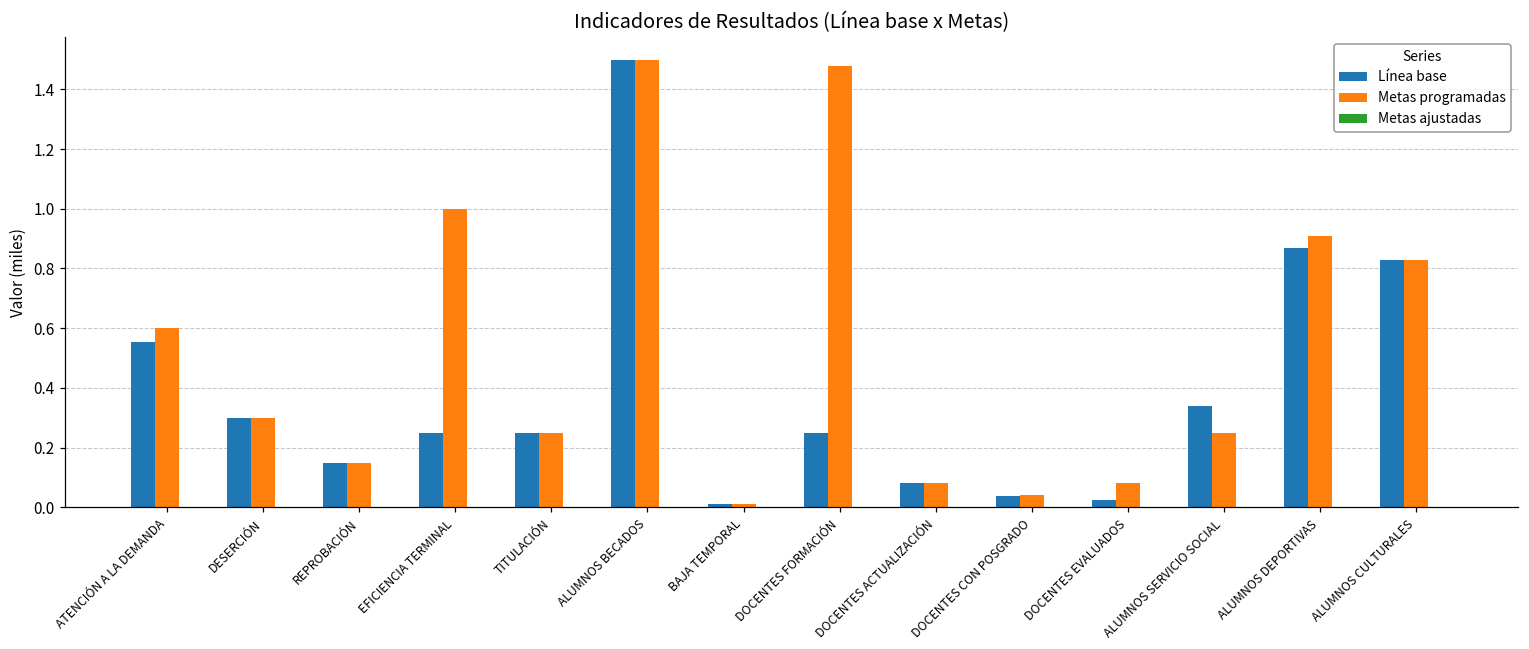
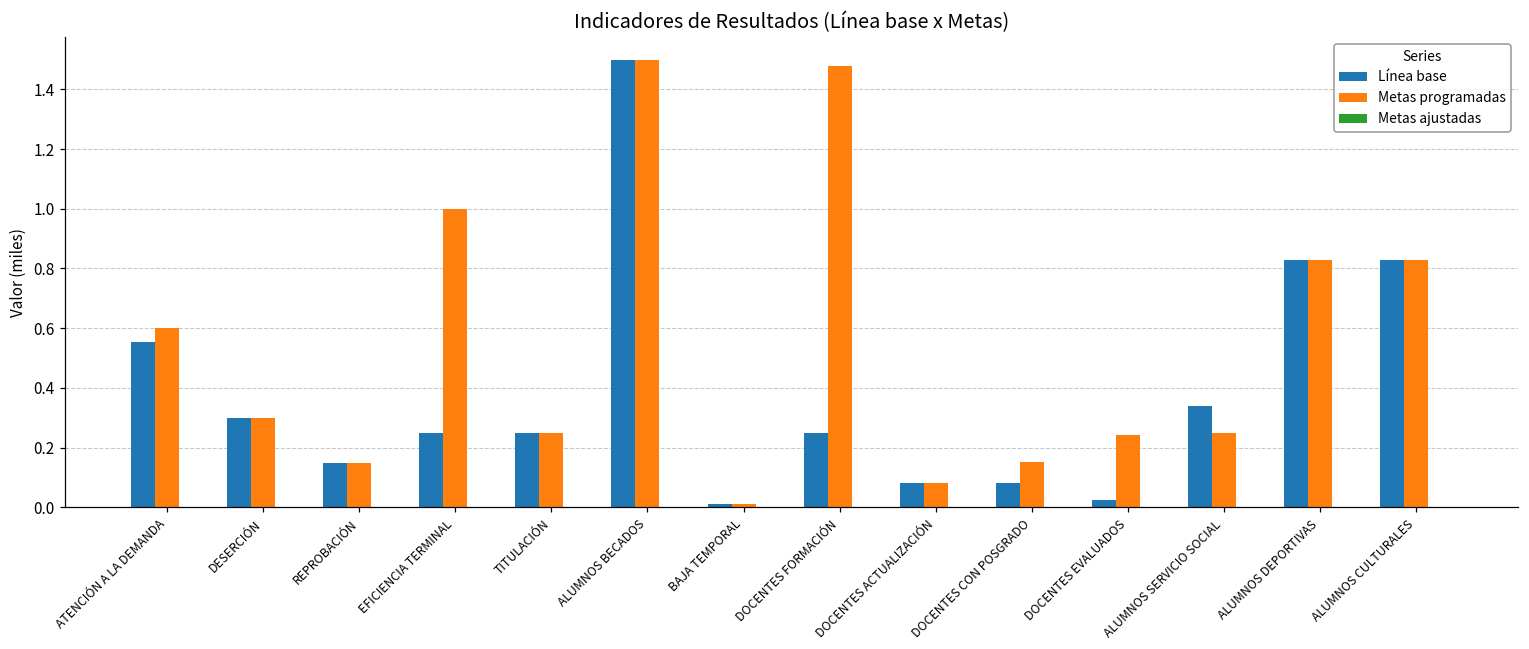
  {
    "Línea base": {
      "ATENCIÓN A LA DEMANDA": 0.55,
      "DESERCIÓN": 0.30,
      "REPROBACIÓN": 0.15,
      "EFICIENCIA TERMINAL": 0.25,
      "TITULACIÓN": 0.25,
      "ALUMNOS BECADOS": 1.50,
      "BAJA TEMPORAL": 0.01,
      "DOCENTES FORMACIÓN": 0.25,
      "DOCENTES ACTUALIZACIÓN": 0.08,
-     "DOCENTES CON POSGRADO": 0.04,
+     "DOCENTES CON POSGRADO": 0.08,
      "DOCENTES EVALUADOS": 0.02,
      "ALUMNOS SERVICIO SOCIAL": 0.34,
-     "ALUMNOS DEPORTIVAS": 0.87,
+     "ALUMNOS DEPORTIVAS": 0.83,
      "ALUMNOS CULTURALES": 0.83
    },
    "Metas programadas": {
      "ATENCIÓN A LA DEMANDA": 0.60,
      "DESERCIÓN": 0.30,
      "REPROBACIÓN": 0.15,
      "EFICIENCIA TERMINAL": 1.00,
      "TITULACIÓN": 0.25,
      "ALUMNOS BECADOS": 1.50,
      "BAJA TEMPORAL": 0.01,
      "DOCENTES FORMACIÓN": 1.48,
      "DOCENTES ACTUALIZACIÓN": 0.08,
-     "DOCENTES CON POSGRADO": 0.04,
-     "DOCENTES EVALUADOS": 0.08,
+     "DOCENTES CON POSGRADO": 0.15,
+     "DOCENTES EVALUADOS": 0.24,
      "ALUMNOS SERVICIO SOCIAL": 0.25,
-     "ALUMNOS DEPORTIVAS": 0.91,
+     "ALUMNOS DEPORTIVAS": 0.83,
      "ALUMNOS CULTURALES": 0.83
    },
    "Metas ajustadas": {
      "ATENCIÓN A LA DEMANDA": 0.00,
      "DESERCIÓN": 0.00,
      "REPROBACIÓN": 0.00,
      "EFICIENCIA TERMINAL": 0.00,
      "TITULACIÓN": 0.00,
      "ALUMNOS BECADOS": 0.00,
      "BAJA TEMPORAL": 0.00,
      "DOCENTES FORMACIÓN": 0.00,
      "DOCENTES ACTUALIZACIÓN": 0.00,
      "DOCENTES CON POSGRADO": 0.00,
      "DOCENTES EVALUADOS": 0.00,
      "ALUMNOS SERVICIO SOCIAL": 0.00,
      "ALUMNOS DEPORTIVAS": 0.00,
      "ALUMNOS CULTURALES": 0.00
    }
  }
